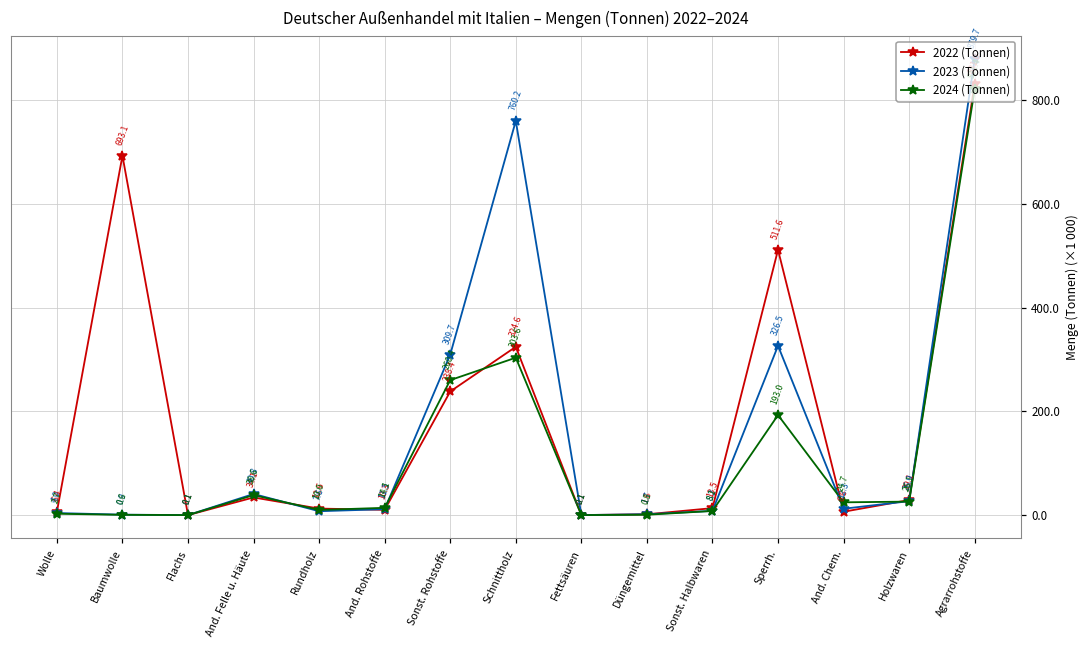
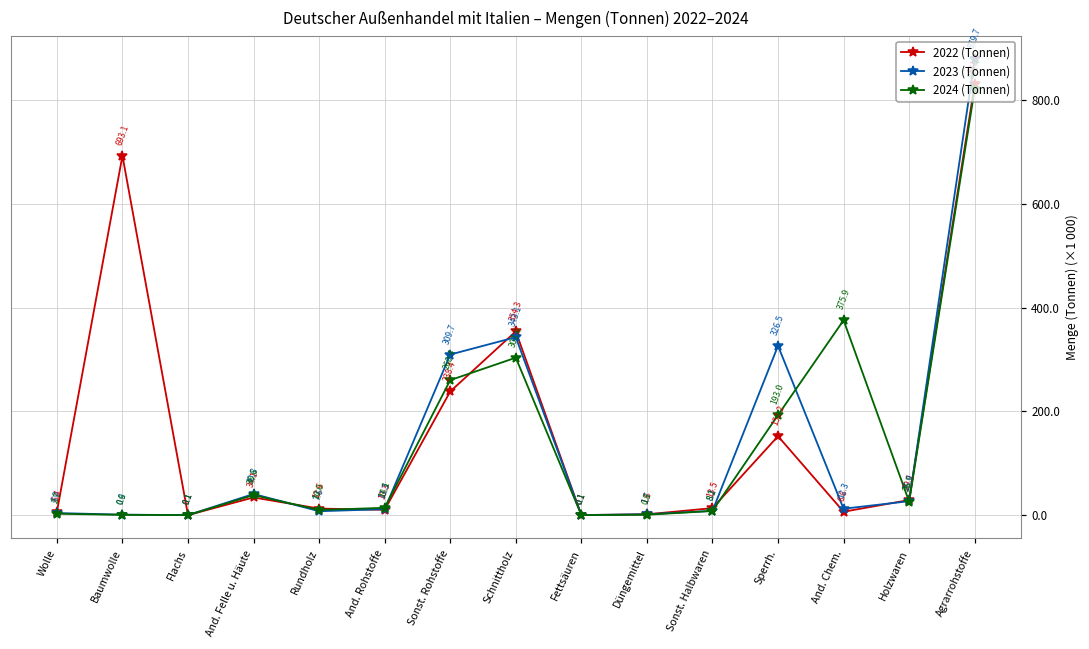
  {
    "2022 (Tonnen)": {
      "Baumwolle": 693.1,
-     "Schnittholz": 324.6,
-     "Sperrh.": 511.6
+     "Schnittholz": 354.3,
+     "Sperrh.": 152.2
    },
    "2023 (Tonnen)": {
      "Sonst. Rohstoffe": 309.7,
-     "Schnittholz": 760.2,
+     "Schnittholz": 343.1,
      "Sperrh.": 326.5
    },
    "2024 (Tonnen)": {
      "Sperrh.": 193.0,
-     "And. Chem.": 24.7
+     "And. Chem.": 375.9
    }
  }
